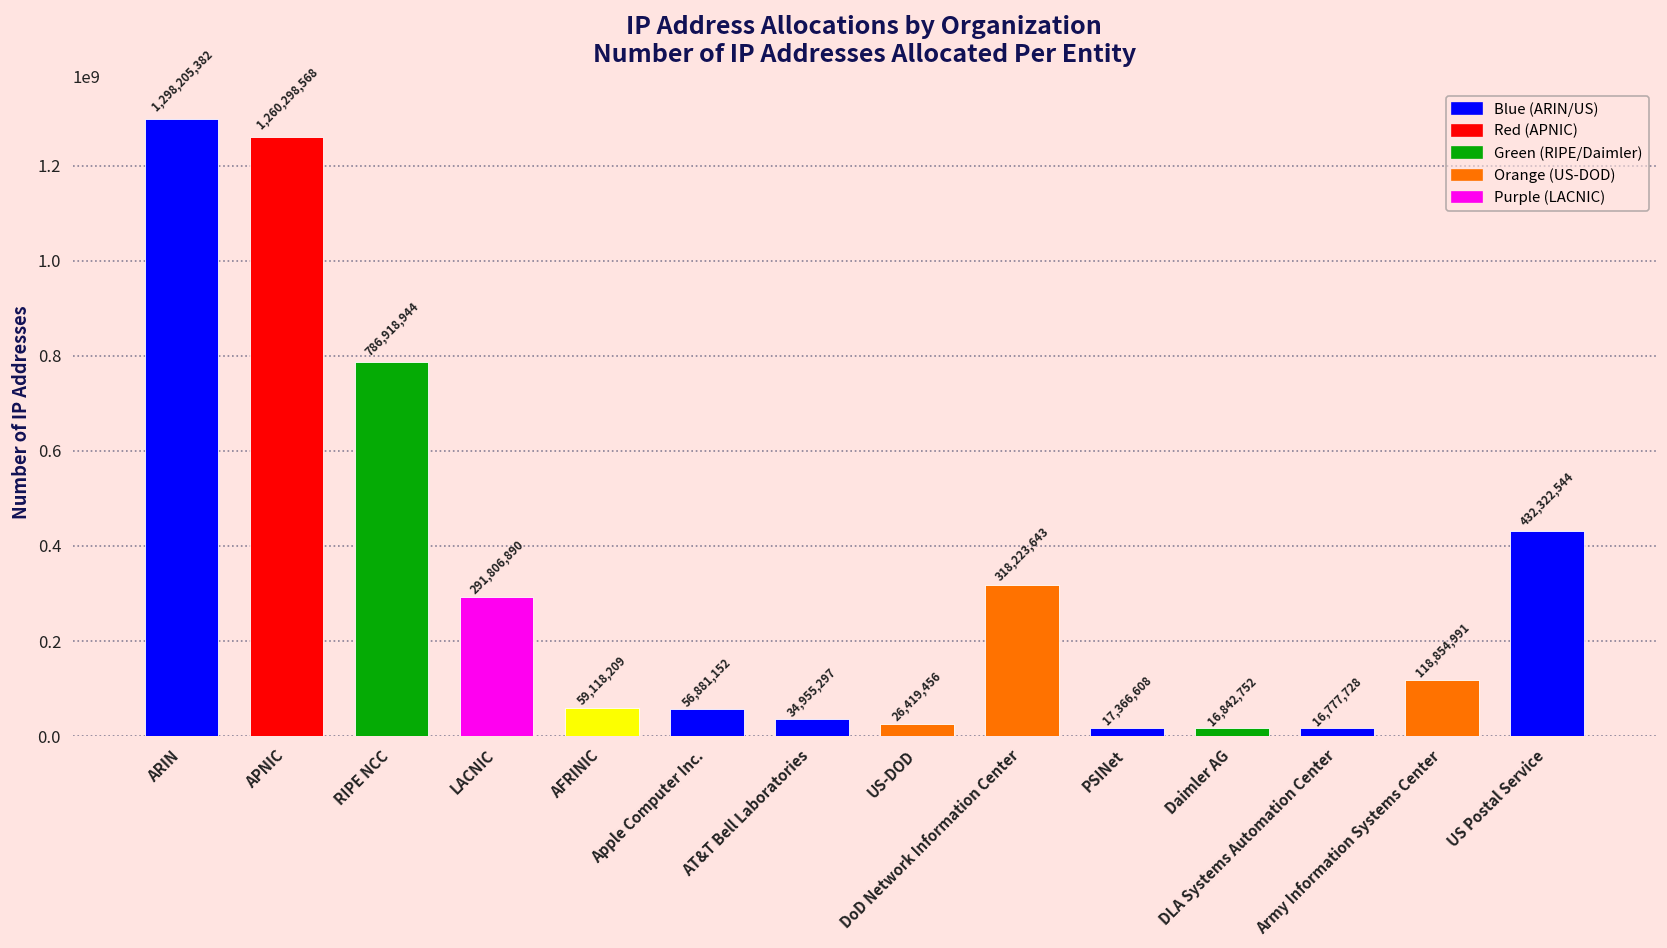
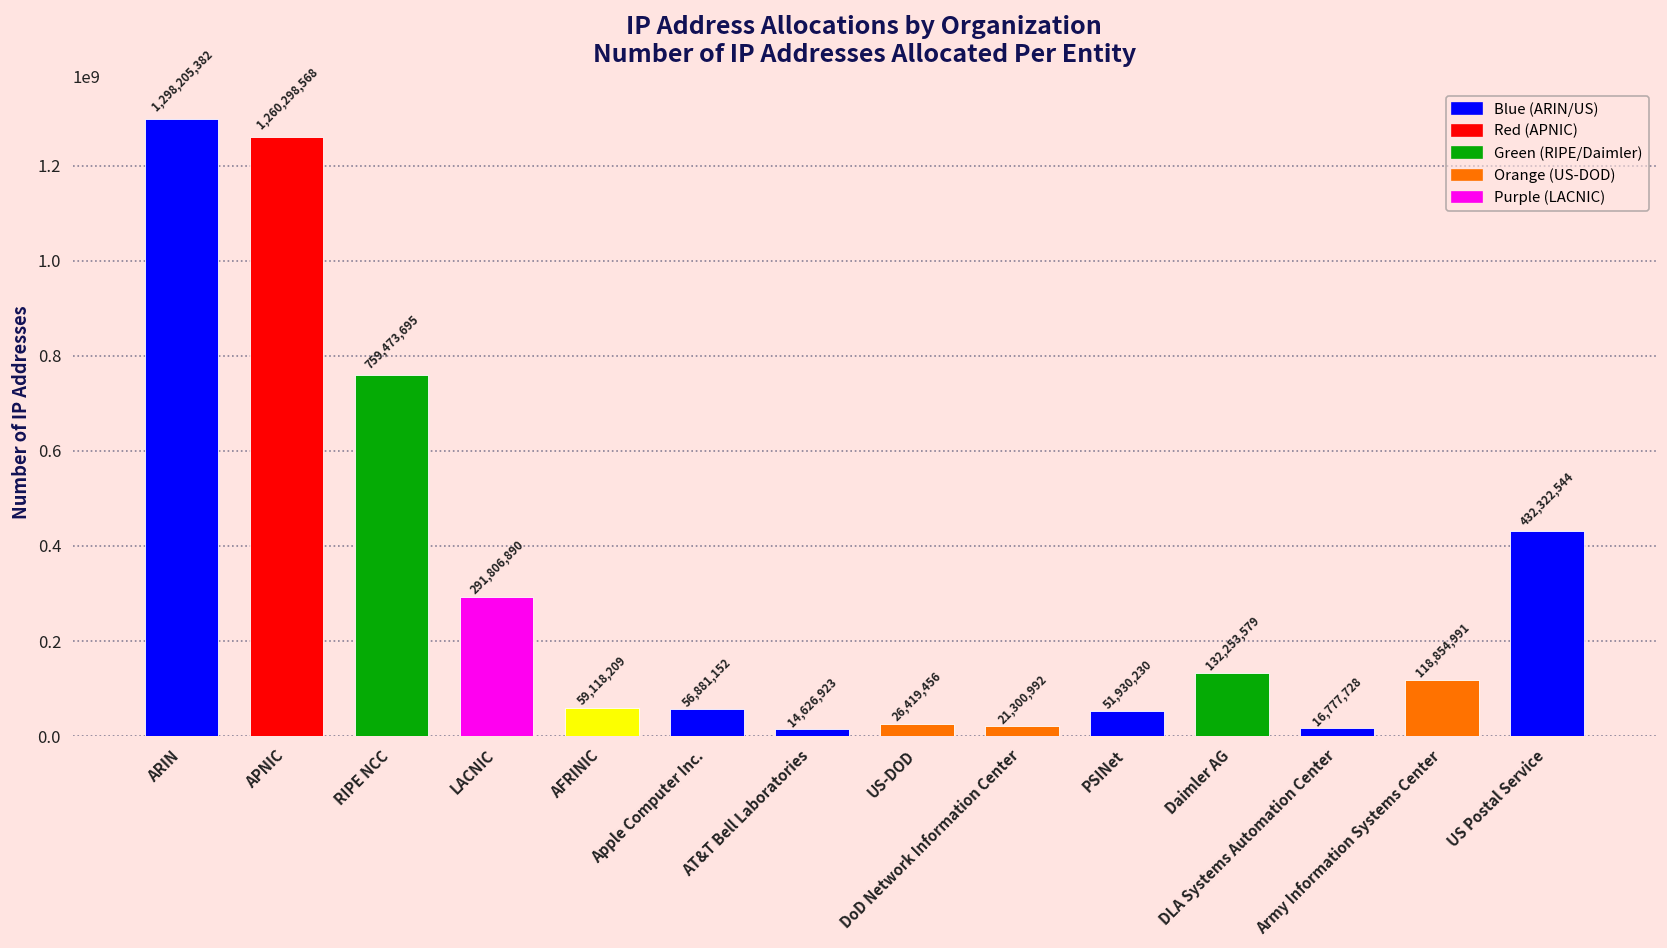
  {
    "ARIN": "1,298,205,382",
    "APNIC": "1,260,298,568",
-   "RIPE NCC": "786,918,944",
+   "RIPE NCC": "759,473,695",
    "LACNIC": "291,806,890",
    "AFRINIC": "59,118,209",
    "Apple Computer Inc.": "56,881,152",
-   "AT&T Bell Laboratories": "34,955,297",
+   "AT&T Bell Laboratories": "14,626,923",
    "US-DOD": "26,419,456",
-   "DoD Network Information Center": "318,223,643",
-   "PSINet": "17,366,608",
-   "Daimler AG": "16,842,752",
+   "DoD Network Information Center": "21,300,992",
+   "PSINet": "51,930,230",
+   "Daimler AG": "132,253,579",
    "DLA Systems Automation Center": "16,777,728",
    "Army Information Systems Center": "118,854,991",
    "US Postal Service": "432,322,544"
  }
